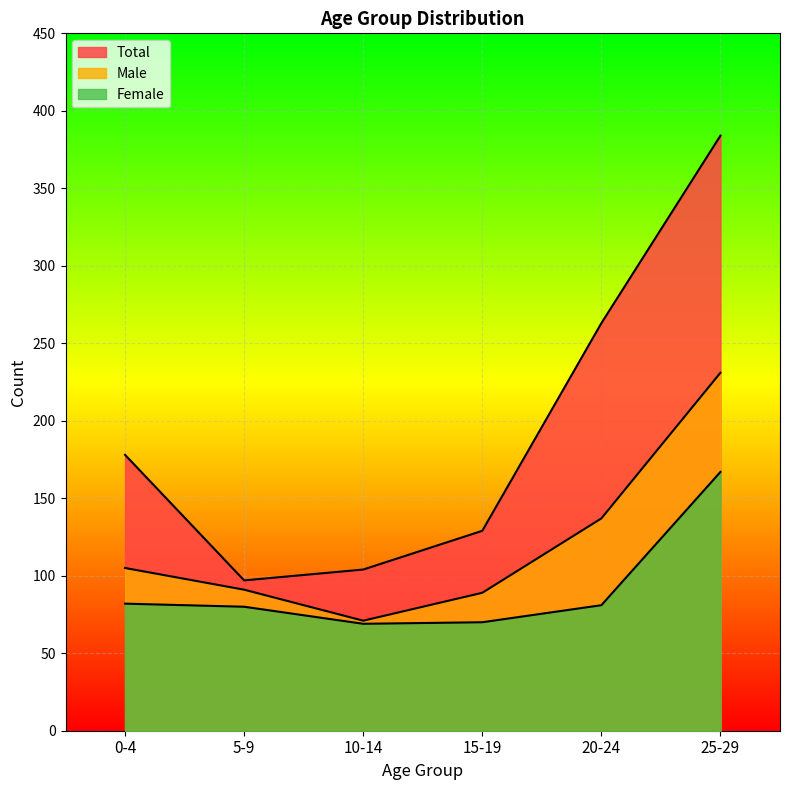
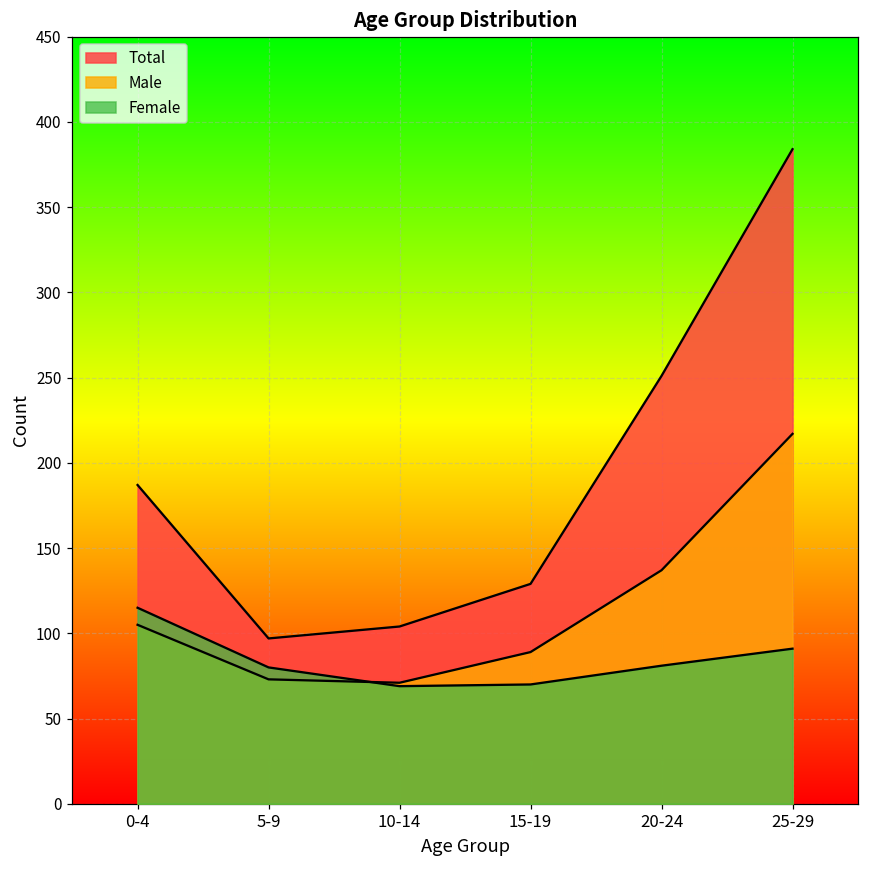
  {
    "Total": {
-     "0-4": 178,
+     "0-4": 187,
      "5-9": 97,
      "10-14": 104,
      "15-19": 129,
-     "20-24": 263,
+     "20-24": 251,
      "25-29": 384
    },
    "Male": {
      "0-4": 105,
-     "5-9": 91,
+     "5-9": 73,
      "10-14": 71,
      "15-19": 89,
      "20-24": 137,
-     "25-29": 231
+     "25-29": 217
    },
    "Female": {
-     "0-4": 82,
+     "0-4": 115,
      "5-9": 80,
      "10-14": 69,
      "15-19": 70,
      "20-24": 81,
-     "25-29": 167
+     "25-29": 91
    }
  }
